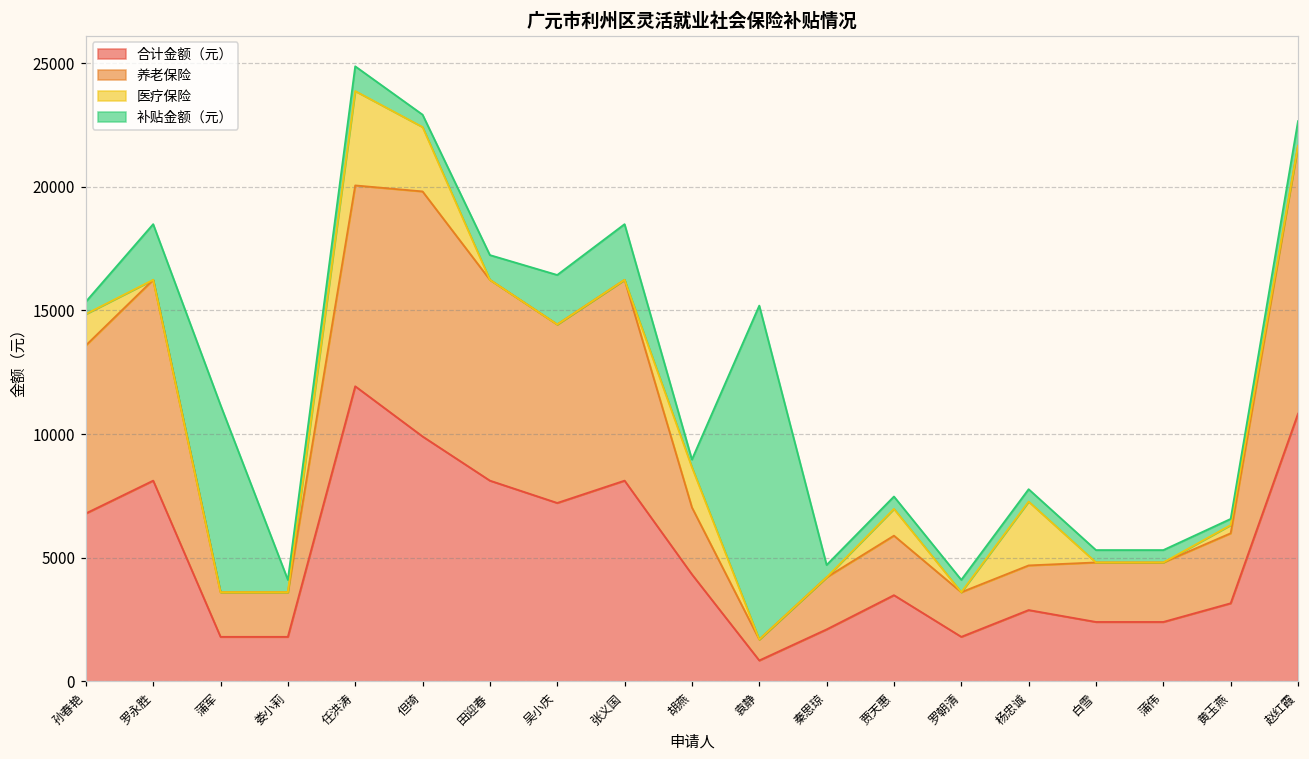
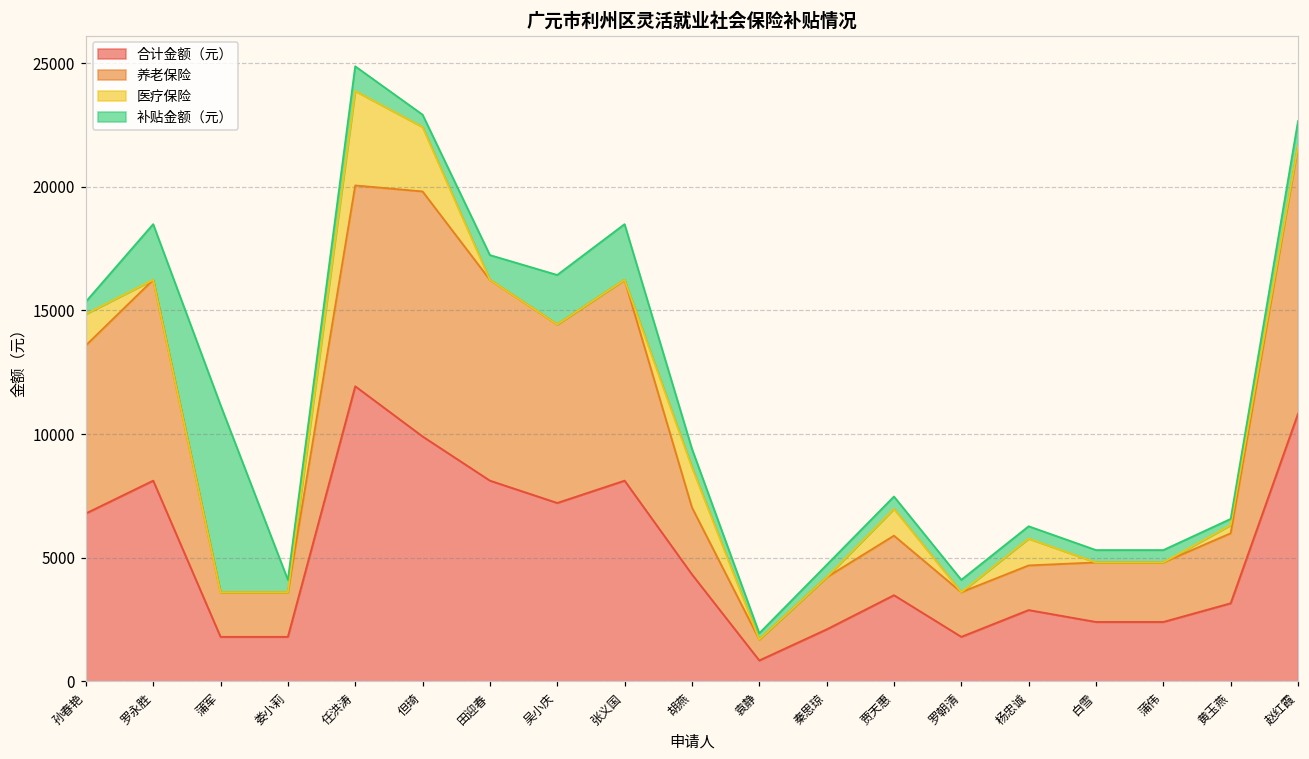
  {
    "医疗保险": {
      "孙春艳": 1300,
      "任洪涛": 3800,
      "但琦": 2600,
      "胡燕": 1600,
      "贾天惠": 1100,
-     "杨忠诚": 2600,
+     "杨忠诚": 1100,
      "黄玉燕": 300
    },
    "补贴金额（元）": {
      "孙春艳": 500,
      "罗永胜": 2200,
      "蒲军": 7600,
      "娄小莉": 500,
      "任洪涛": 1000,
      "但琦": 500,
      "田迎春": 1000,
      "吴小庆": 2000,
      "张义国": 2200,
-     "胡燕": 300,
-     "袁静": 13500,
+     "胡燕": 800,
+     "袁静": 300,
      "秦思琼": 500,
      "贾天惠": 500,
      "罗朝清": 500,
      "杨忠诚": 500,
      "白雪": 500,
      "蒲伟": 500,
      "黄玉燕": 300,
      "赵红霞": 1000
    }
  }
